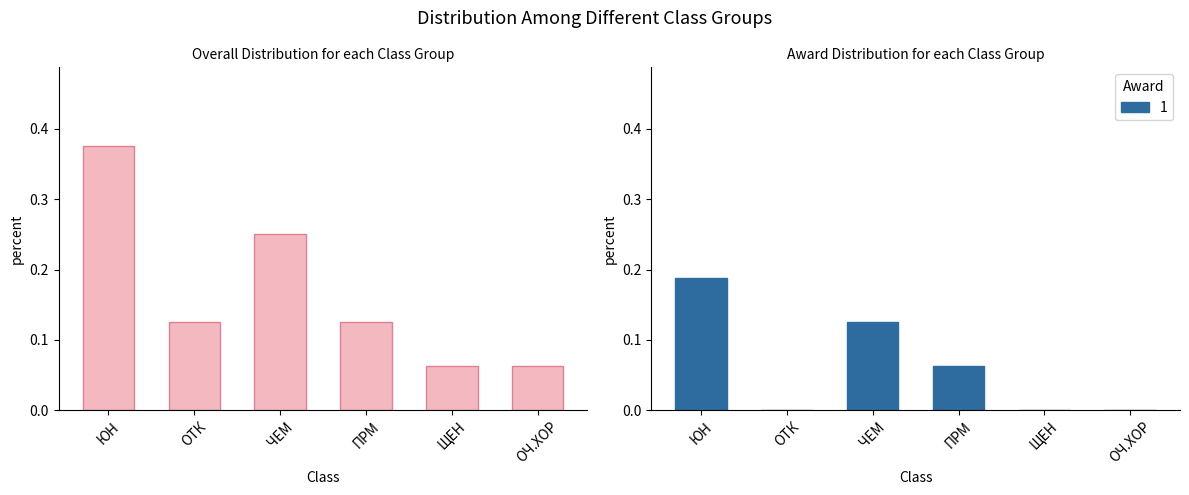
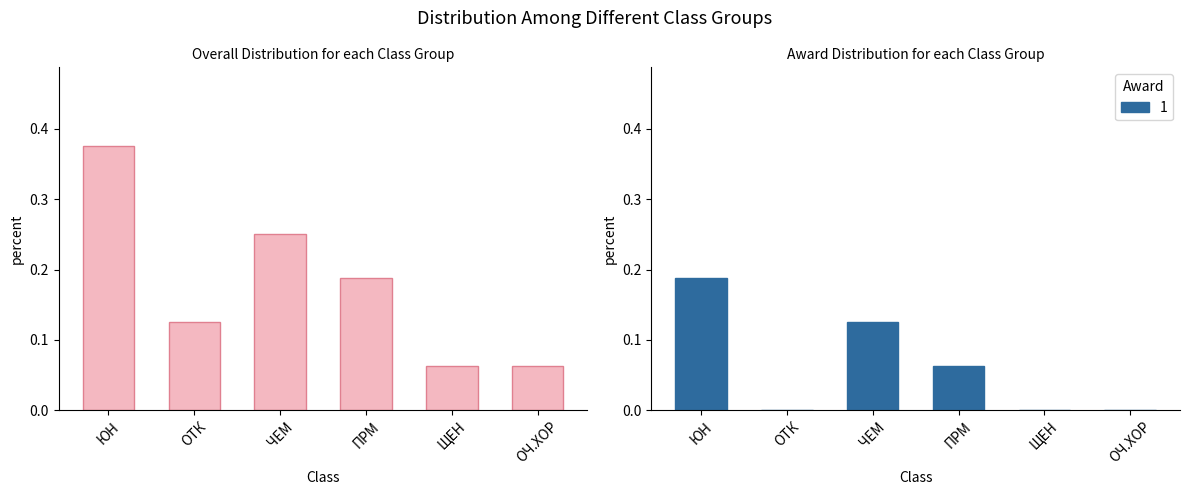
  {
    "Overall Distribution for each Class Group": {
      "ЮН": 0.38,
      "ОТК": 0.13,
      "ЧЕМ": 0.25,
-     "ПРМ": 0.13,
+     "ПРМ": 0.19,
      "ЩЕН": 0.06,
      "ОЧ.ХОР": 0.06
    },
    "Award Distribution for each Class Group": {
      "ЮН": 0.19,
      "ОТК": 0.00,
      "ЧЕМ": 0.13,
      "ПРМ": 0.06,
      "ЩЕН": 0.00,
      "ОЧ.ХОР": 0.00
    }
  }
